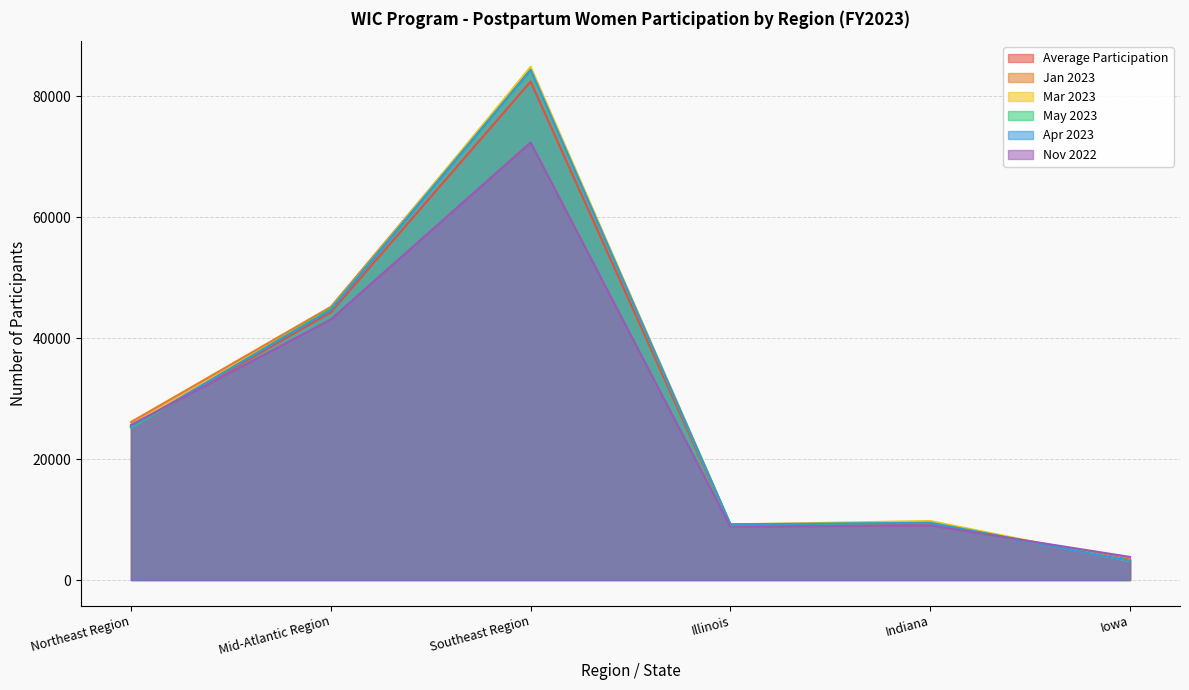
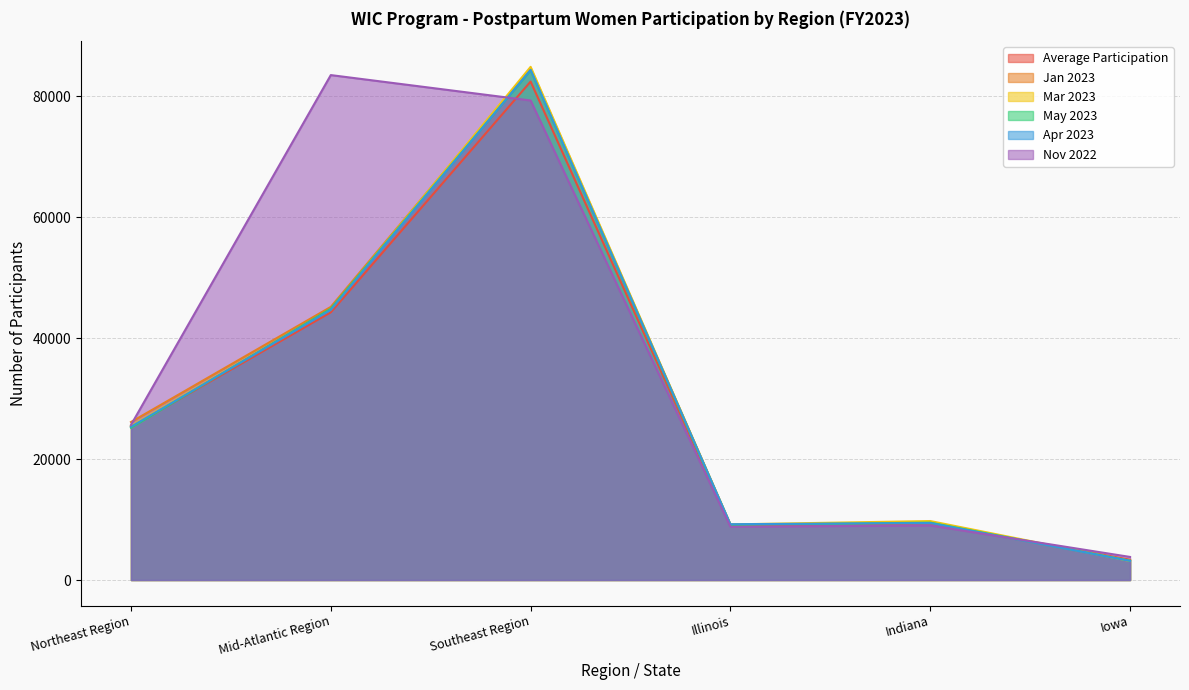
  {
    "Nov 2022": {
-     "Mid-Atlantic Region": 43000,
-     "Southeast Region": 72000,
+     "Mid-Atlantic Region": 84000,
+     "Southeast Region": 79000,
      "Iowa": 4000
    }
  }
